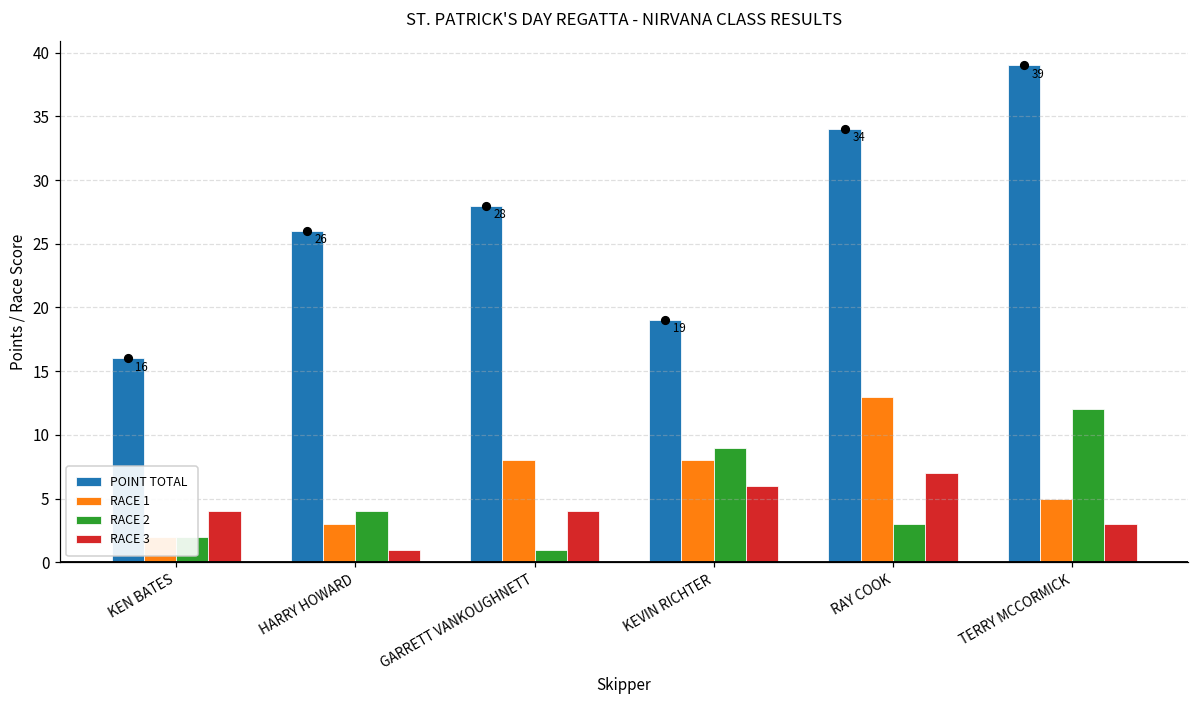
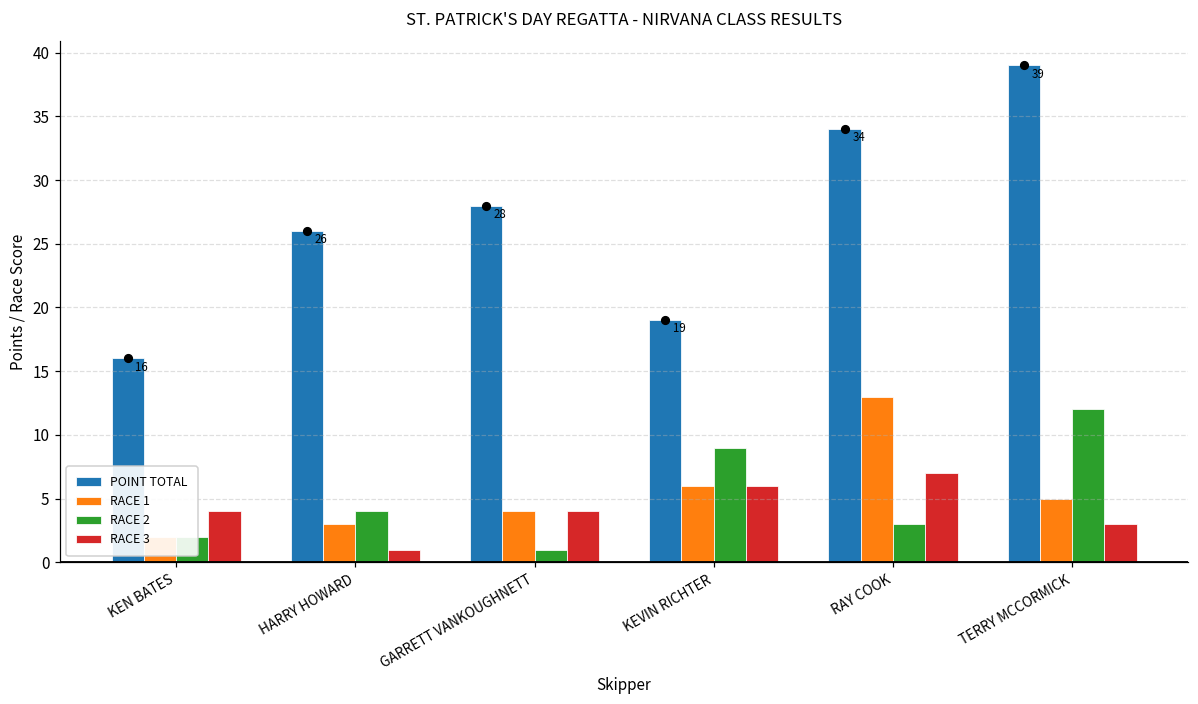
  {
    "POINT TOTAL": {
      "KEN BATES": 16,
      "HARRY HOWARD": 26,
      "GARRETT VANKOUGHNETT": 28,
      "KEVIN RICHTER": 19,
      "RAY COOK": 34,
      "TERRY MCCORMICK": 39
    },
    "RACE 1": {
      "HARRY HOWARD": 3,
-     "GARRETT VANKOUGHNETT": 8,
-     "KEVIN RICHTER": 8,
+     "GARRETT VANKOUGHNETT": 4,
+     "KEVIN RICHTER": 6,
      "RAY COOK": 13,
      "TERRY MCCORMICK": 5
    },
    "RACE 2": {
      "HARRY HOWARD": 4,
      "GARRETT VANKOUGHNETT": 1,
      "KEVIN RICHTER": 9,
      "RAY COOK": 3,
      "TERRY MCCORMICK": 12
    },
    "RACE 3": {
      "KEN BATES": 4,
      "HARRY HOWARD": 1,
      "GARRETT VANKOUGHNETT": 4,
      "KEVIN RICHTER": 6,
      "RAY COOK": 7,
      "TERRY MCCORMICK": 3
    }
  }
